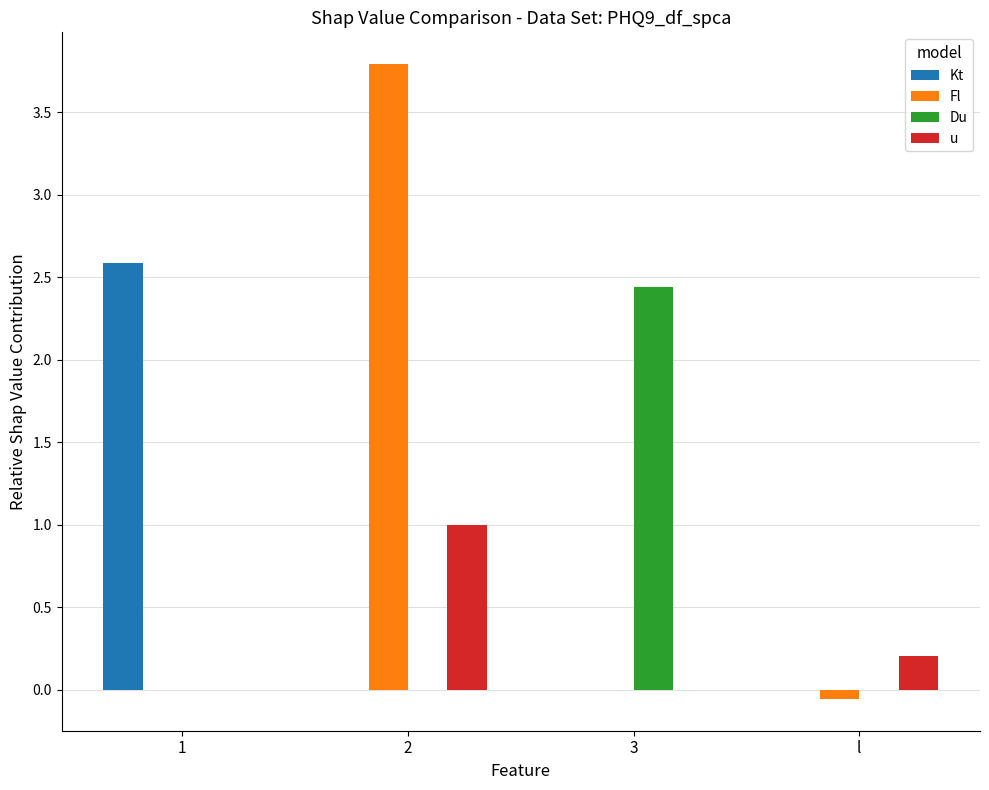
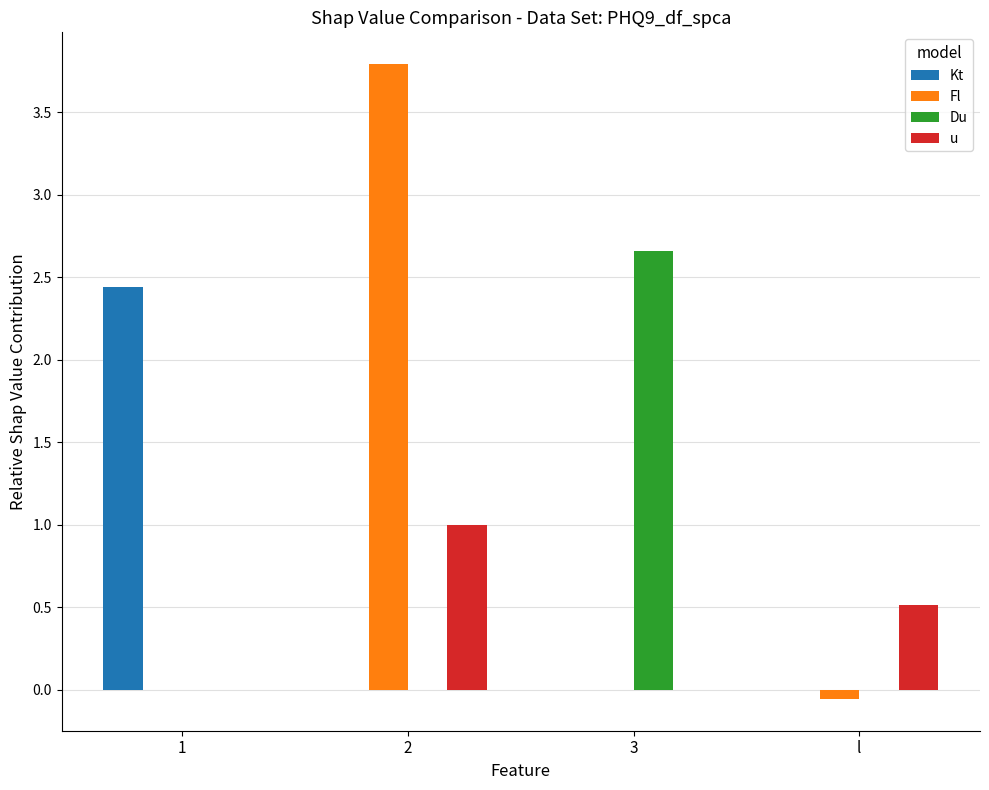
  {
    "Kt": {
-     "1": 2.59,
+     "1": 2.44,
      "2": 0.00,
      "3": 0.00,
      "l": 0.00
    },
    "Fl": {
      "1": 0.00,
      "2": 3.79,
      "3": 0.00,
      "l": -0.05
    },
    "Du": {
      "1": 0.00,
      "2": 0.00,
-     "3": 2.44,
+     "3": 2.66,
      "l": 0.00
    },
    "u": {
      "1": 0.00,
      "2": 1.00,
      "3": 0.00,
-     "l": 0.20
+     "l": 0.51
    }
  }
